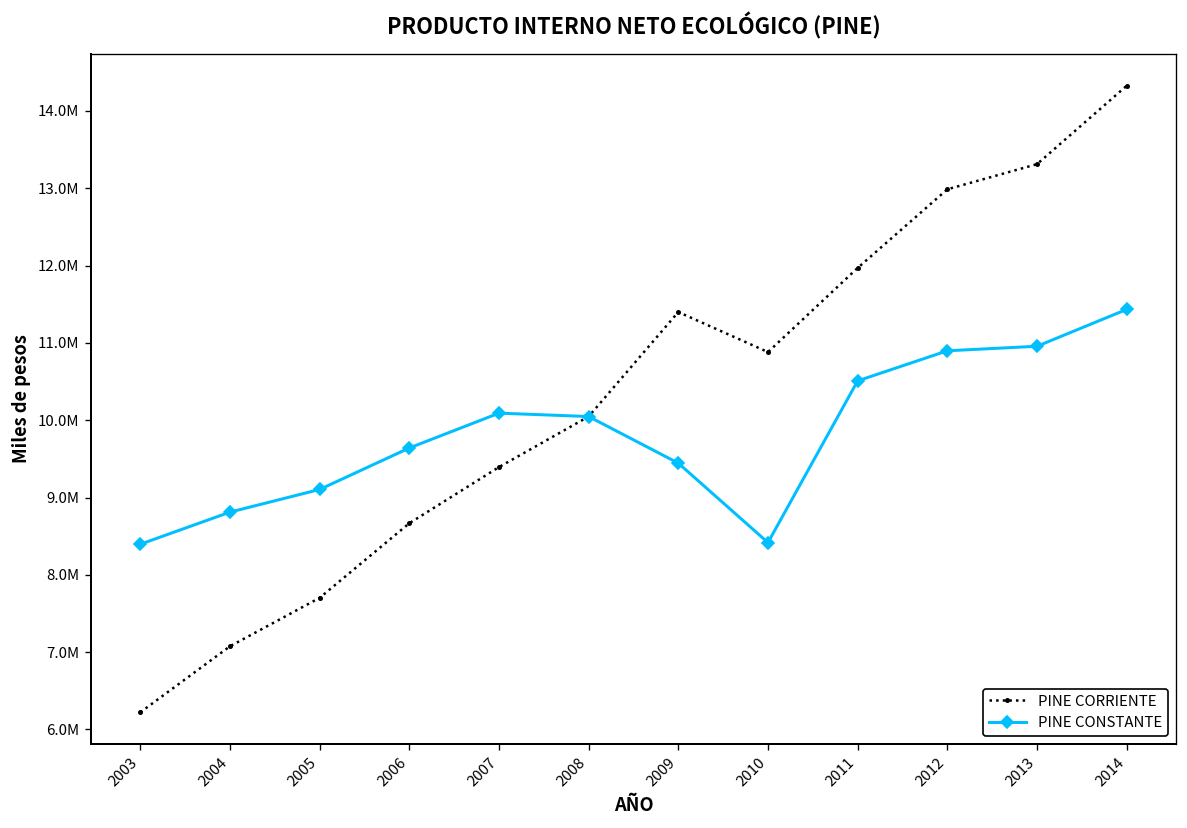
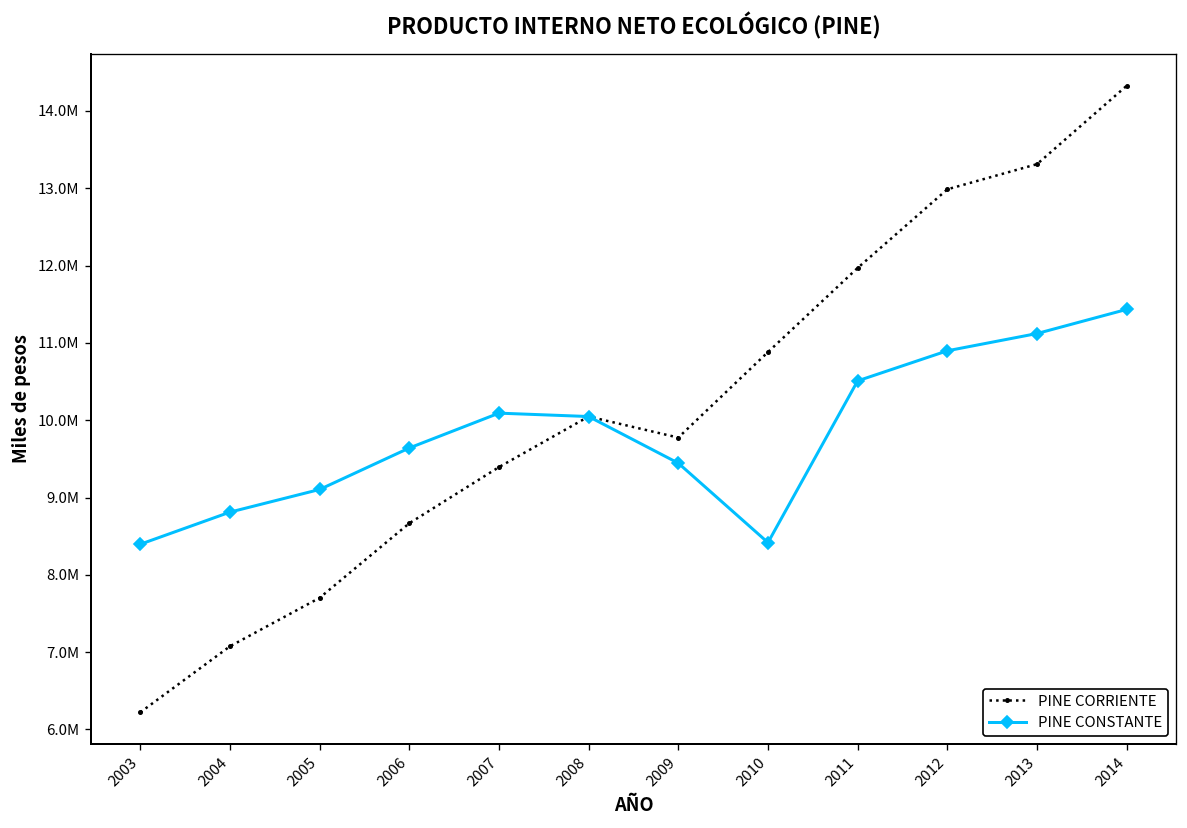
  {
    "PINE CORRIENTE": {
      "2003": 6200000,
      "2004": 7100000,
      "2005": 7700000,
      "2006": 8700000,
      "2007": 9400000,
-     "2009": 11400000,
+     "2009": 9800000,
      "2010": 10900000,
      "2011": 12000000,
      "2012": 13000000,
      "2013": 13300000,
      "2014": 14300000
    },
    "PINE CONSTANTE": {
      "2003": 8400000,
      "2004": 8800000,
      "2005": 9100000,
      "2006": 9600000,
      "2007": 10100000,
      "2009": 9400000,
      "2010": 8400000,
      "2011": 10500000,
      "2012": 10900000,
-     "2013": 11000000,
+     "2013": 11100000,
      "2014": 11400000
    }
  }
